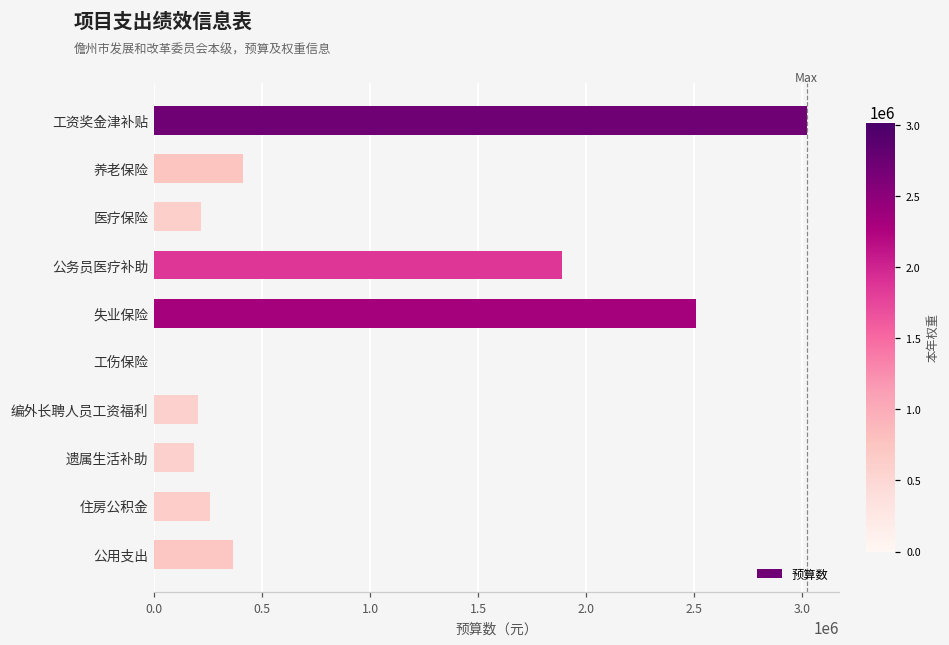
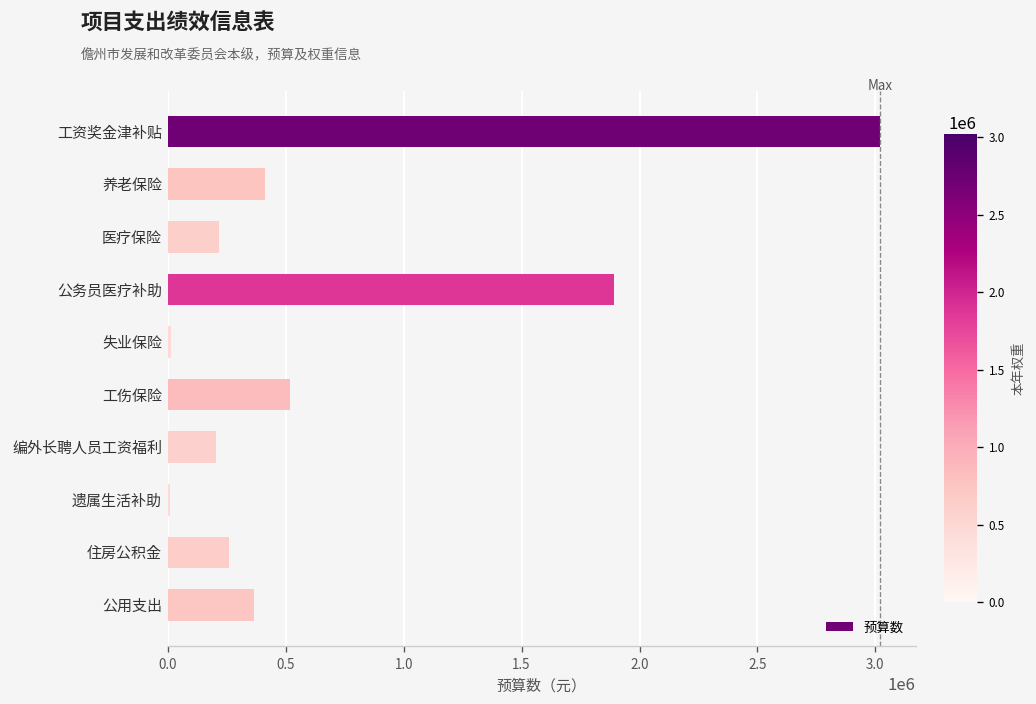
  {
    "工资奖金津补贴": 3020000,
    "养老保险": 410000,
    "医疗保险": 220000,
    "公务员医疗补助": 1890000,
-   "失业保险": 2510000,
-   "工伤保险": 0,
+   "失业保险": 10000,
+   "工伤保险": 520000,
    "编外长聘人员工资福利": 200000,
-   "遗属生活补助": 190000,
+   "遗属生活补助": 10000,
    "住房公积金": 260000,
    "公用支出": 370000
  }
